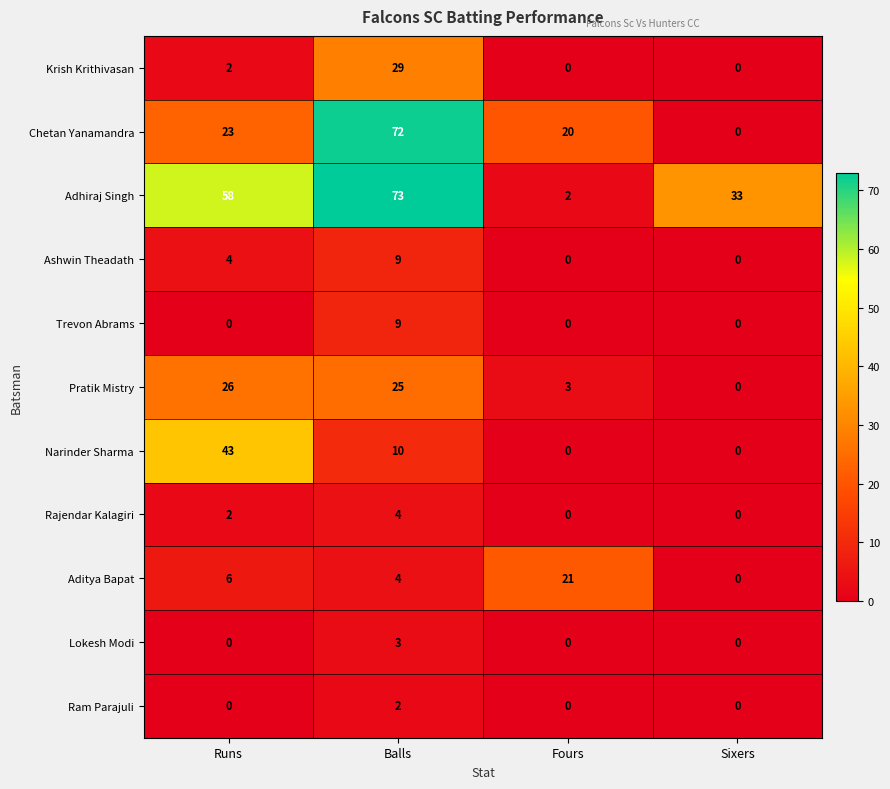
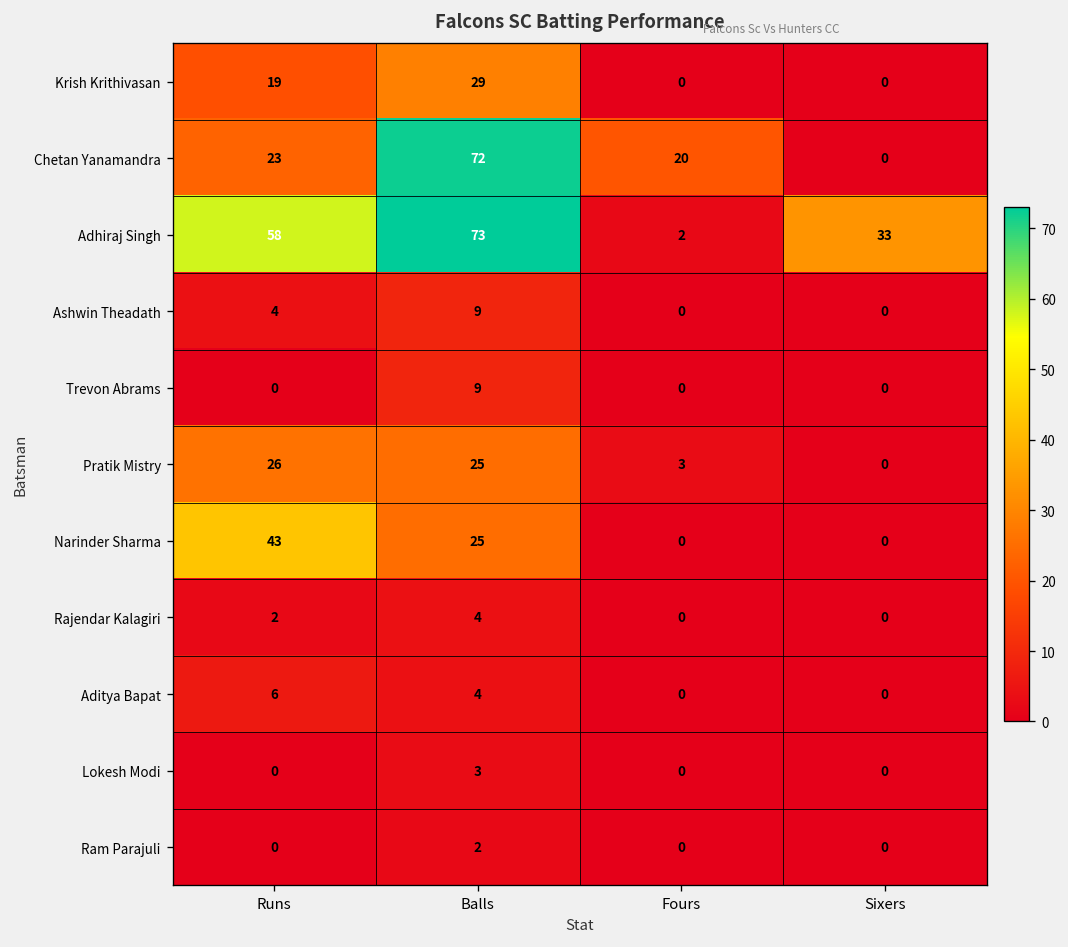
  {
    "Krish Krithivasan": {
-     "Runs": 2,
+     "Runs": 19,
      "Balls": 29,
      "Fours": 0,
      "Sixers": 0
    },
    "Chetan Yanamandra": {
      "Runs": 23,
      "Balls": 72,
      "Fours": 20,
      "Sixers": 0
    },
    "Adhiraj Singh": {
      "Runs": 58,
      "Balls": 73,
      "Fours": 2,
      "Sixers": 33
    },
    "Ashwin Theadath": {
      "Runs": 4,
      "Balls": 9,
      "Fours": 0,
      "Sixers": 0
    },
    "Trevon Abrams": {
      "Runs": 0,
      "Balls": 9,
      "Fours": 0,
      "Sixers": 0
    },
    "Pratik Mistry": {
      "Runs": 26,
      "Balls": 25,
      "Fours": 3,
      "Sixers": 0
    },
    "Narinder Sharma": {
      "Runs": 43,
-     "Balls": 10,
+     "Balls": 25,
      "Fours": 0,
      "Sixers": 0
    },
    "Rajendar Kalagiri": {
      "Runs": 2,
      "Balls": 4,
      "Fours": 0,
      "Sixers": 0
    },
    "Aditya Bapat": {
      "Runs": 6,
      "Balls": 4,
-     "Fours": 21,
+     "Fours": 0,
      "Sixers": 0
    },
    "Lokesh Modi": {
      "Runs": 0,
      "Balls": 3,
      "Fours": 0,
      "Sixers": 0
    },
    "Ram Parajuli": {
      "Runs": 0,
      "Balls": 2,
      "Fours": 0,
      "Sixers": 0
    }
  }
